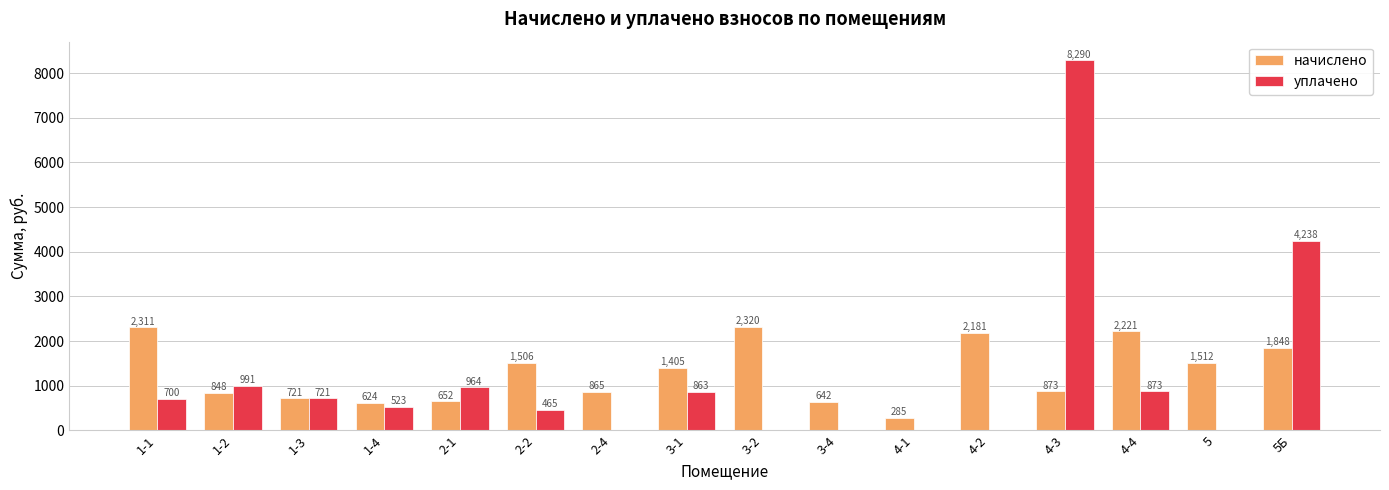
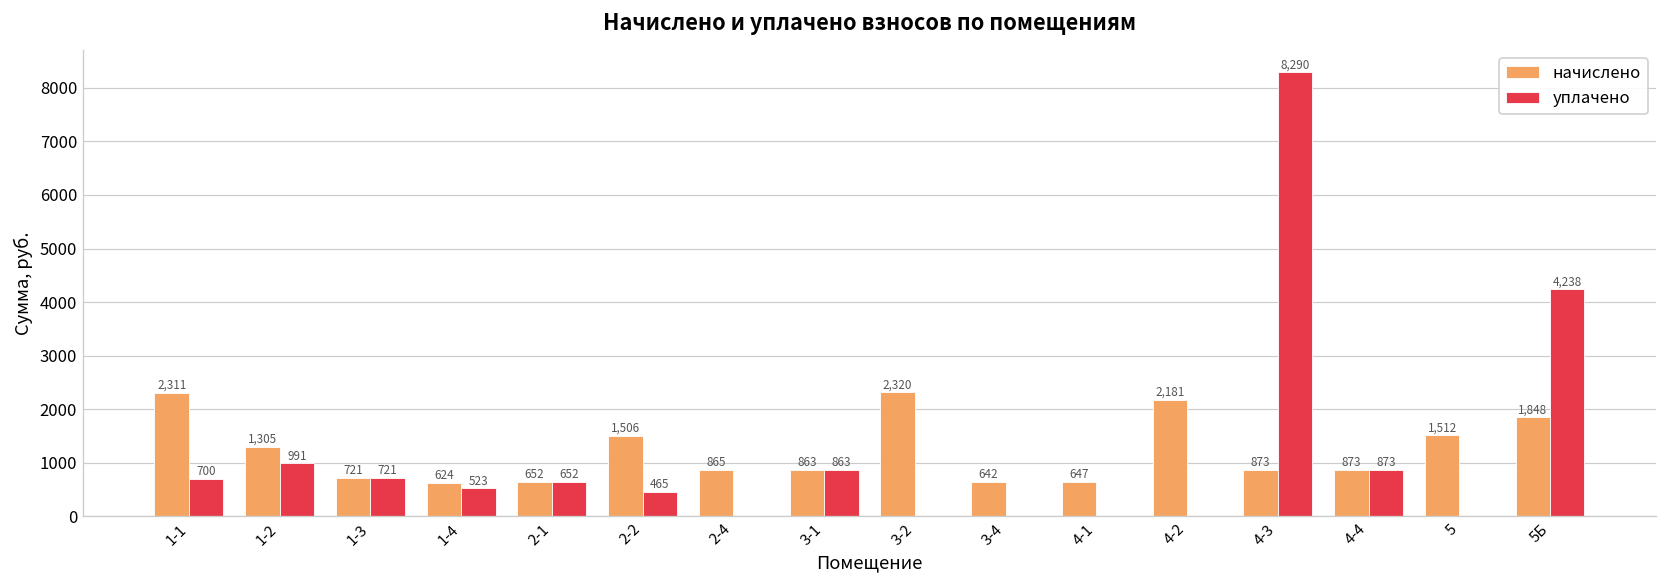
  {
    "начислено": {
      "1-1": "2,311",
-     "1-2": "848",
+     "1-2": "1,305",
      "1-3": "721",
      "1-4": "624",
      "2-1": "652",
      "2-2": "1,506",
      "2-4": "865",
-     "3-1": "1,405",
+     "3-1": "863",
      "3-2": "2,320",
      "3-4": "642",
-     "4-1": "285",
+     "4-1": "647",
      "4-2": "2,181",
      "4-3": "873",
-     "4-4": "2,221",
+     "4-4": "873",
      "5": "1,512",
      "5Б": "1,848"
    },
    "уплачено": {
      "1-1": "700",
      "1-2": "991",
      "1-3": "721",
      "1-4": "523",
-     "2-1": "964",
+     "2-1": "652",
      "2-2": "465",
      "3-1": "863",
      "4-3": "8,290",
      "4-4": "873",
      "5Б": "4,238"
    }
  }
